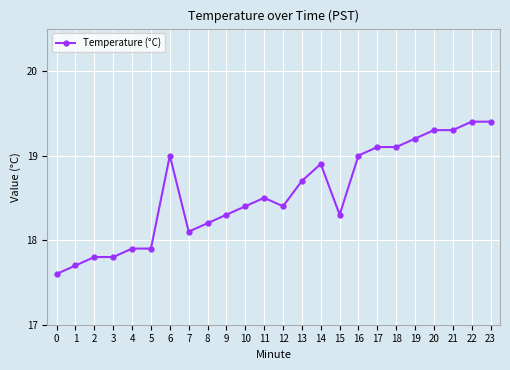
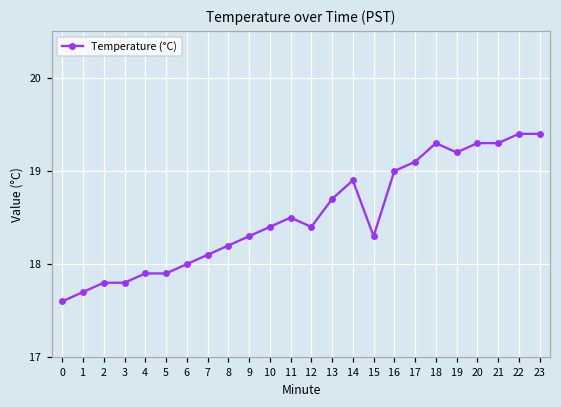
  {
    "0": 17.6,
    "1": 17.7,
    "2": 17.8,
    "3": 17.8,
    "4": 17.9,
    "5": 17.9,
-   "6": 19,
+   "6": 18,
    "7": 18.1,
    "8": 18.2,
    "9": 18.3,
    "10": 18.4,
    "11": 18.5,
    "12": 18.4,
    "13": 18.7,
    "14": 18.9,
    "15": 18.3,
    "16": 19.0,
    "17": 19.1,
-   "18": 19.1,
+   "18": 19.3,
    "19": 19.2,
    "20": 19.3,
    "21": 19.3,
    "22": 19.4,
    "23": 19.4
  }
